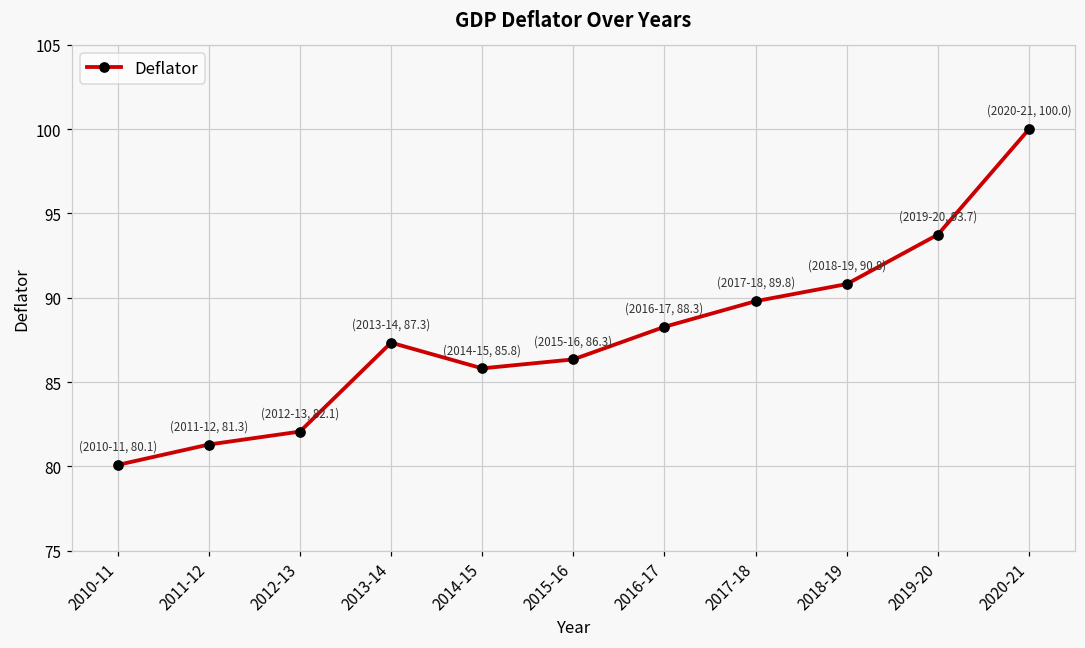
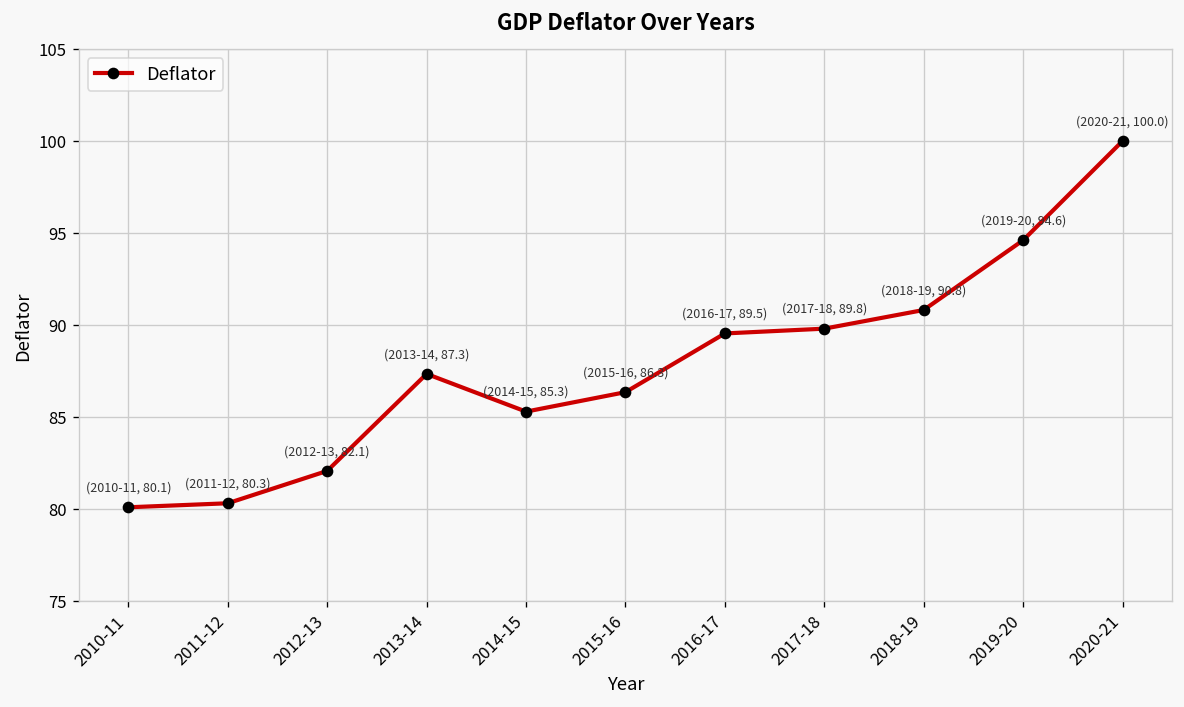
  {
    "2010-11": 80.1,
-   "2011-12": 81.3,
+   "2011-12": 80.3,
    "2012-13": 82.1,
    "2013-14": 87.3,
-   "2014-15": 85.8,
+   "2014-15": 85.3,
    "2015-16": 86.3,
-   "2016-17": 88.3,
+   "2016-17": 89.5,
    "2017-18": 89.8,
    "2018-19": 90.8,
-   "2019-20": 93.7,
+   "2019-20": 94.6,
    "2020-21": 100.0
  }
